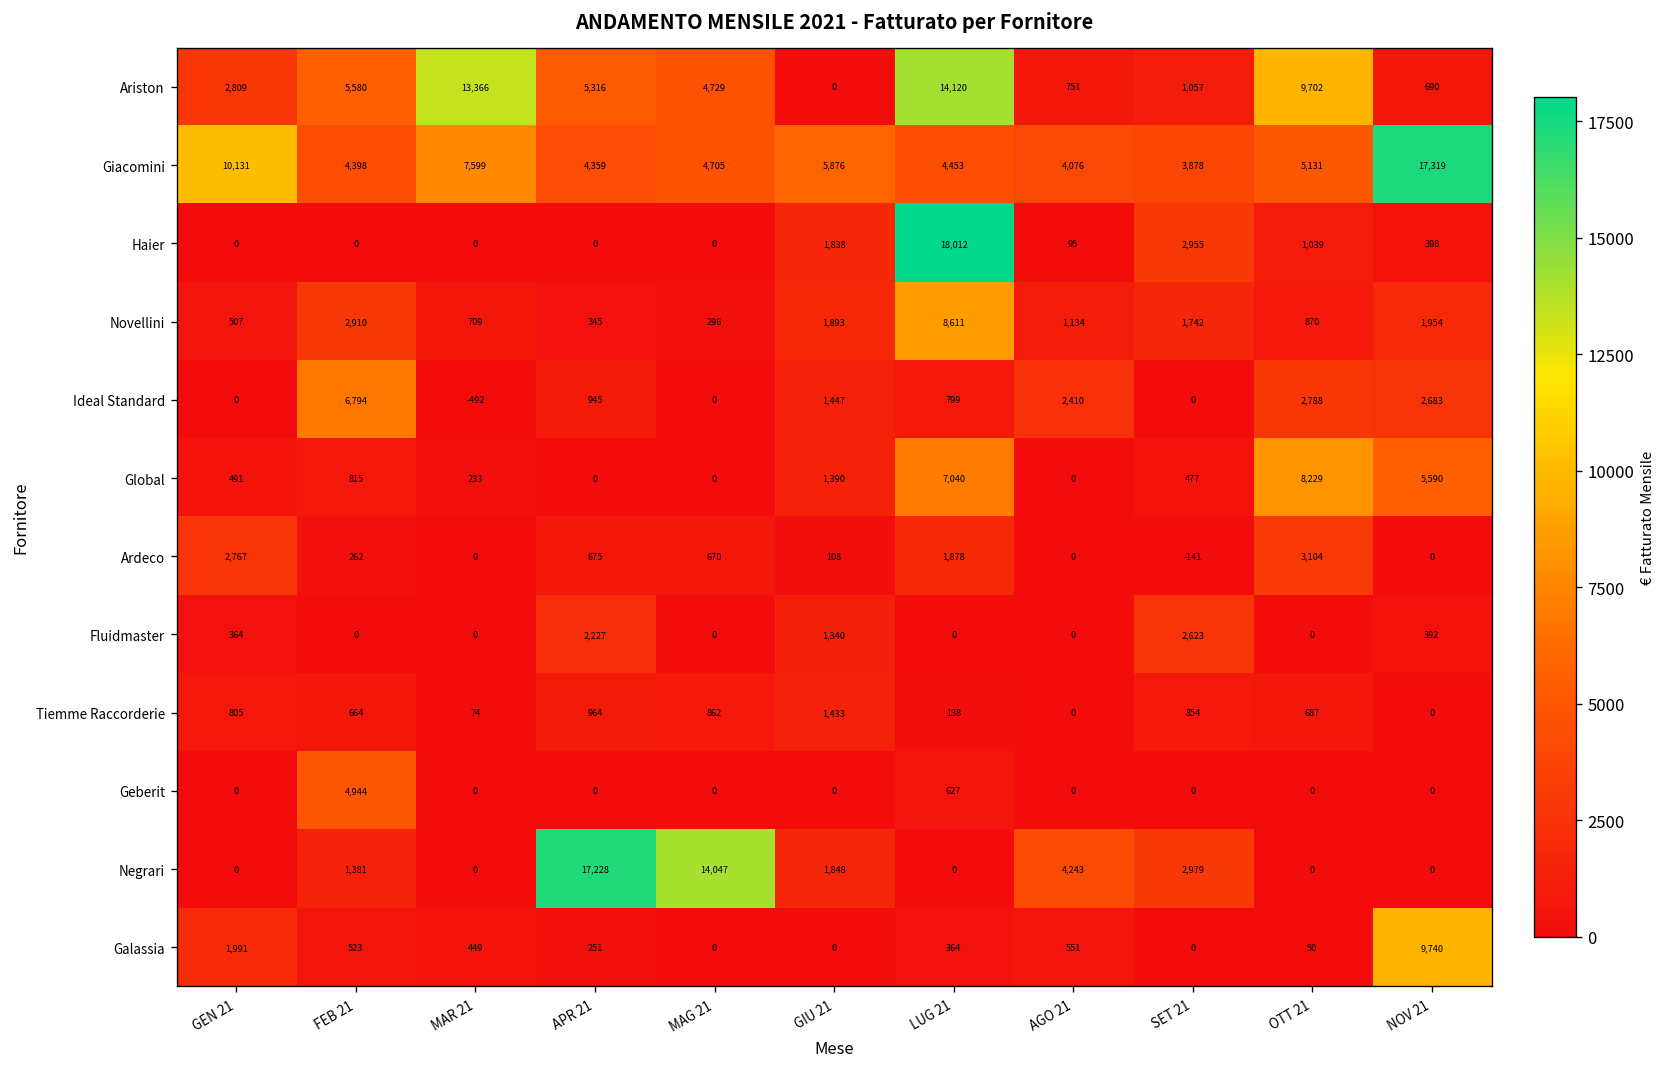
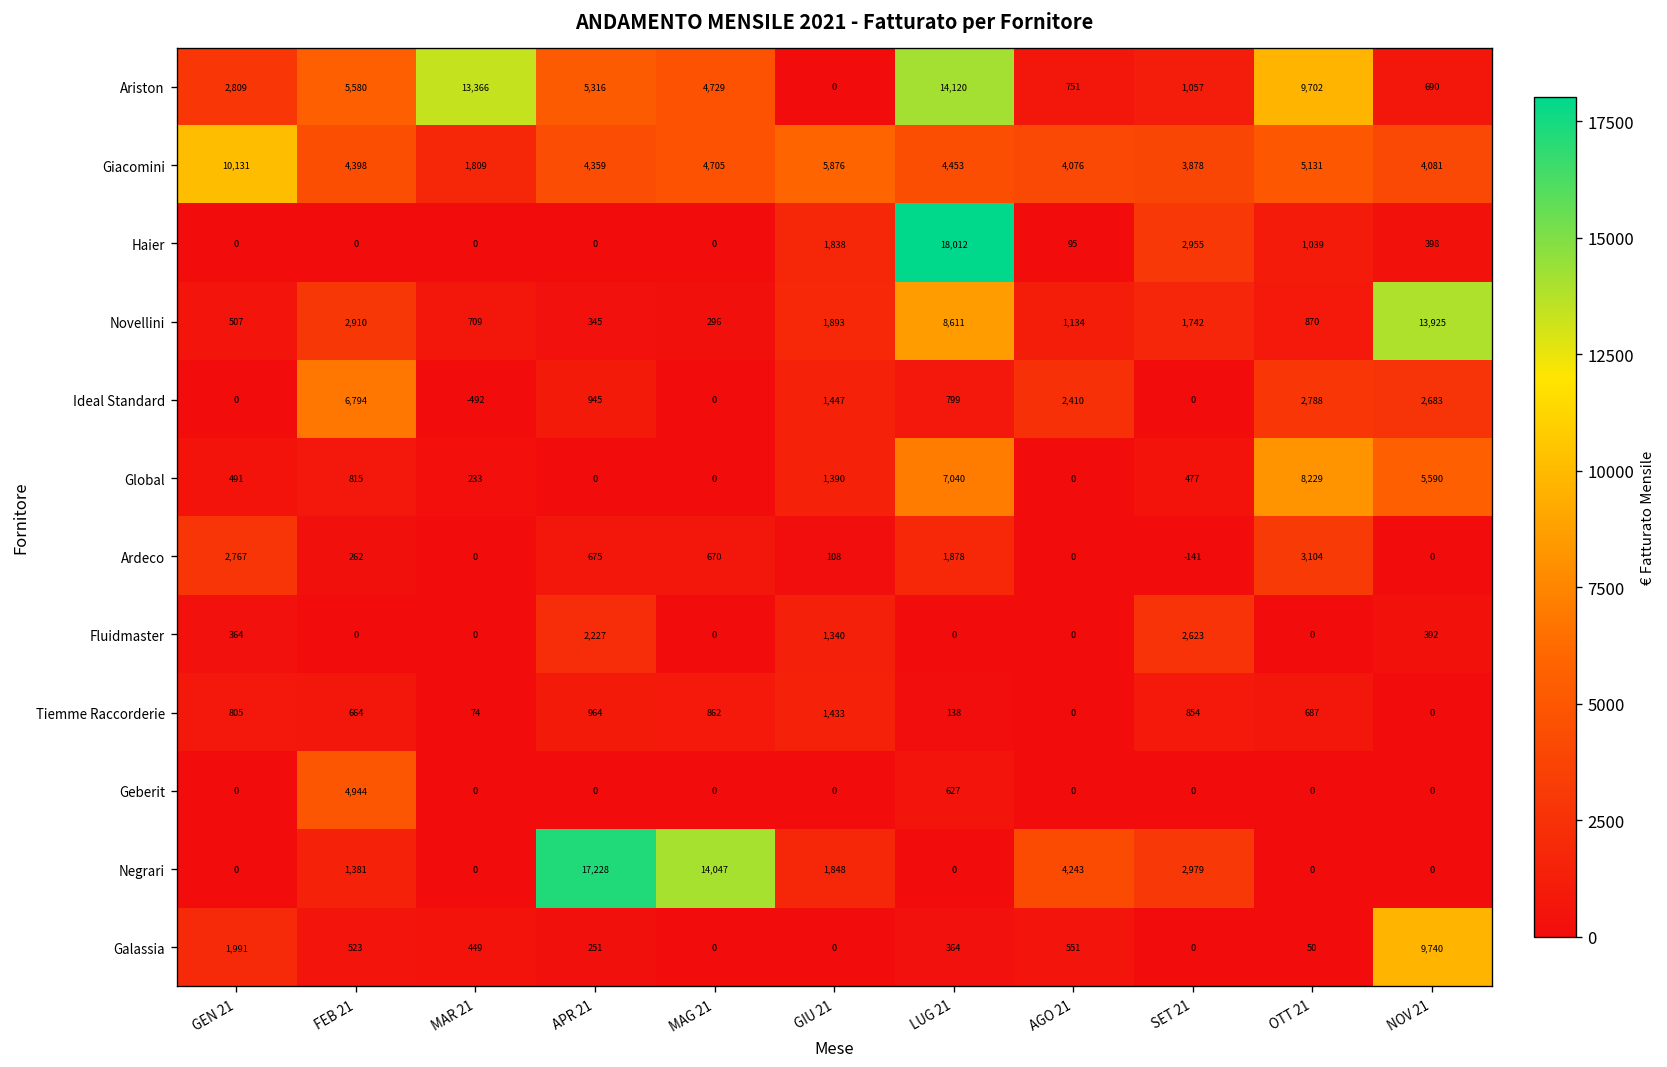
  {
    "Ariston": {
      "GEN 21": "2,809",
      "FEB 21": "5,580",
      "MAR 21": "13,366",
      "APR 21": "5,316",
      "MAG 21": "4,729",
      "GIU 21": "0",
      "LUG 21": "14,120",
      "AGO 21": "751",
      "SET 21": "1,057",
      "OTT 21": "9,702",
      "NOV 21": "690"
    },
    "Giacomini": {
      "GEN 21": "10,131",
      "FEB 21": "4,398",
-     "MAR 21": "7,599",
+     "MAR 21": "1,809",
      "APR 21": "4,359",
      "MAG 21": "4,705",
      "GIU 21": "5,876",
      "LUG 21": "4,453",
      "AGO 21": "4,076",
      "SET 21": "3,878",
      "OTT 21": "5,131",
-     "NOV 21": "17,319"
+     "NOV 21": "4,081"
    },
    "Haier": {
      "GEN 21": "0",
      "FEB 21": "0",
      "MAR 21": "0",
      "APR 21": "0",
      "MAG 21": "0",
      "GIU 21": "1,838",
      "LUG 21": "18,012",
      "AGO 21": "95",
      "SET 21": "2,955",
      "OTT 21": "1,039",
      "NOV 21": "398"
    },
    "Novellini": {
      "GEN 21": "507",
      "FEB 21": "2,910",
      "MAR 21": "709",
      "APR 21": "345",
      "MAG 21": "296",
      "GIU 21": "1,893",
      "LUG 21": "8,611",
      "AGO 21": "1,134",
      "SET 21": "1,742",
      "OTT 21": "870",
-     "NOV 21": "1,954"
+     "NOV 21": "13,925"
    },
    "Ideal Standard": {
      "GEN 21": "0",
      "FEB 21": "6,794",
      "MAR 21": "-492",
      "APR 21": "945",
      "MAG 21": "0",
      "GIU 21": "1,447",
      "LUG 21": "799",
      "AGO 21": "2,410",
      "SET 21": "0",
      "OTT 21": "2,788",
      "NOV 21": "2,683"
    },
    "Global": {
      "GEN 21": "491",
      "FEB 21": "815",
      "MAR 21": "233",
      "APR 21": "0",
      "MAG 21": "0",
      "GIU 21": "1,390",
      "LUG 21": "7,040",
      "AGO 21": "0",
      "SET 21": "477",
      "OTT 21": "8,229",
      "NOV 21": "5,590"
    },
    "Ardeco": {
      "GEN 21": "2,767",
      "FEB 21": "262",
      "MAR 21": "0",
      "APR 21": "675",
      "MAG 21": "670",
      "GIU 21": "108",
      "LUG 21": "1,878",
      "AGO 21": "0",
      "SET 21": "-141",
      "OTT 21": "3,104",
      "NOV 21": "0"
    },
    "Fluidmaster": {
      "GEN 21": "364",
      "FEB 21": "0",
      "MAR 21": "0",
      "APR 21": "2,227",
      "MAG 21": "0",
      "GIU 21": "1,340",
      "LUG 21": "0",
      "AGO 21": "0",
      "SET 21": "2,623",
      "OTT 21": "0",
      "NOV 21": "392"
    },
    "Tiemme Raccorderie": {
      "GEN 21": "805",
      "FEB 21": "664",
      "MAR 21": "74",
      "APR 21": "964",
      "MAG 21": "862",
      "GIU 21": "1,433",
      "LUG 21": "138",
      "AGO 21": "0",
      "SET 21": "854",
      "OTT 21": "687",
      "NOV 21": "0"
    },
    "Geberit": {
      "GEN 21": "0",
      "FEB 21": "4,944",
      "MAR 21": "0",
      "APR 21": "0",
      "MAG 21": "0",
      "GIU 21": "0",
      "LUG 21": "627",
      "AGO 21": "0",
      "SET 21": "0",
      "OTT 21": "0",
      "NOV 21": "0"
    },
    "Negrari": {
      "GEN 21": "0",
      "FEB 21": "1,381",
      "MAR 21": "0",
      "APR 21": "17,228",
      "MAG 21": "14,047",
      "GIU 21": "1,848",
      "LUG 21": "0",
      "AGO 21": "4,243",
      "SET 21": "2,979",
      "OTT 21": "0",
      "NOV 21": "0"
    },
    "Galassia": {
      "GEN 21": "1,991",
      "FEB 21": "523",
      "MAR 21": "449",
      "APR 21": "251",
      "MAG 21": "0",
      "GIU 21": "0",
      "LUG 21": "364",
      "AGO 21": "551",
      "SET 21": "0",
      "OTT 21": "50",
      "NOV 21": "9,740"
    }
  }
